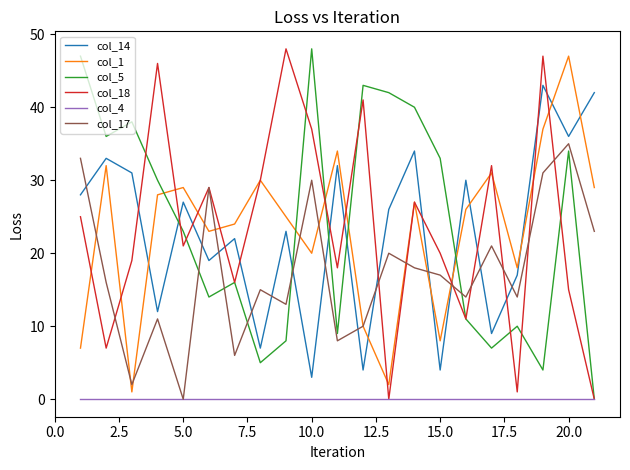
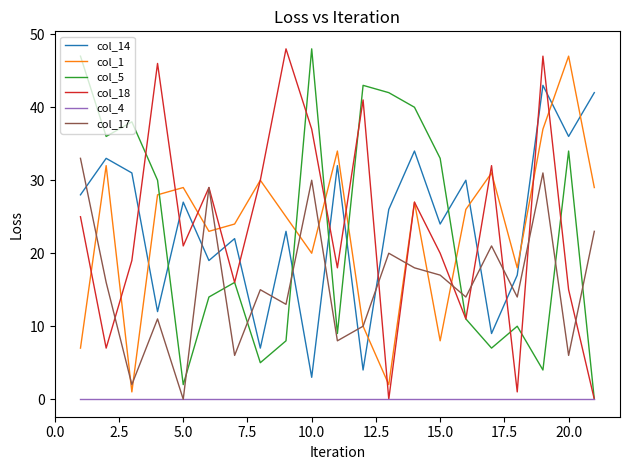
  {
    "col_14": {
      "5.0": 27,
      "10.0": 3,
-     "15.0": 4,
+     "15.0": 24,
      "20.0": 36
    },
    "col_1": {
      "5.0": 29,
      "10.0": 20,
      "15.0": 8,
      "20.0": 47
    },
    "col_5": {
-     "5.0": 23,
+     "5.0": 2,
      "10.0": 48,
      "15.0": 33,
      "20.0": 34
    },
    "col_18": {
      "5.0": 21,
      "10.0": 37,
      "15.0": 20,
      "20.0": 15
    },
    "col_4": {
      "10.0": 0,
      "15.0": 0,
      "20.0": 0
    },
    "col_17": {
      "10.0": 30,
      "15.0": 17,
-     "20.0": 35
+     "20.0": 6
    }
  }
